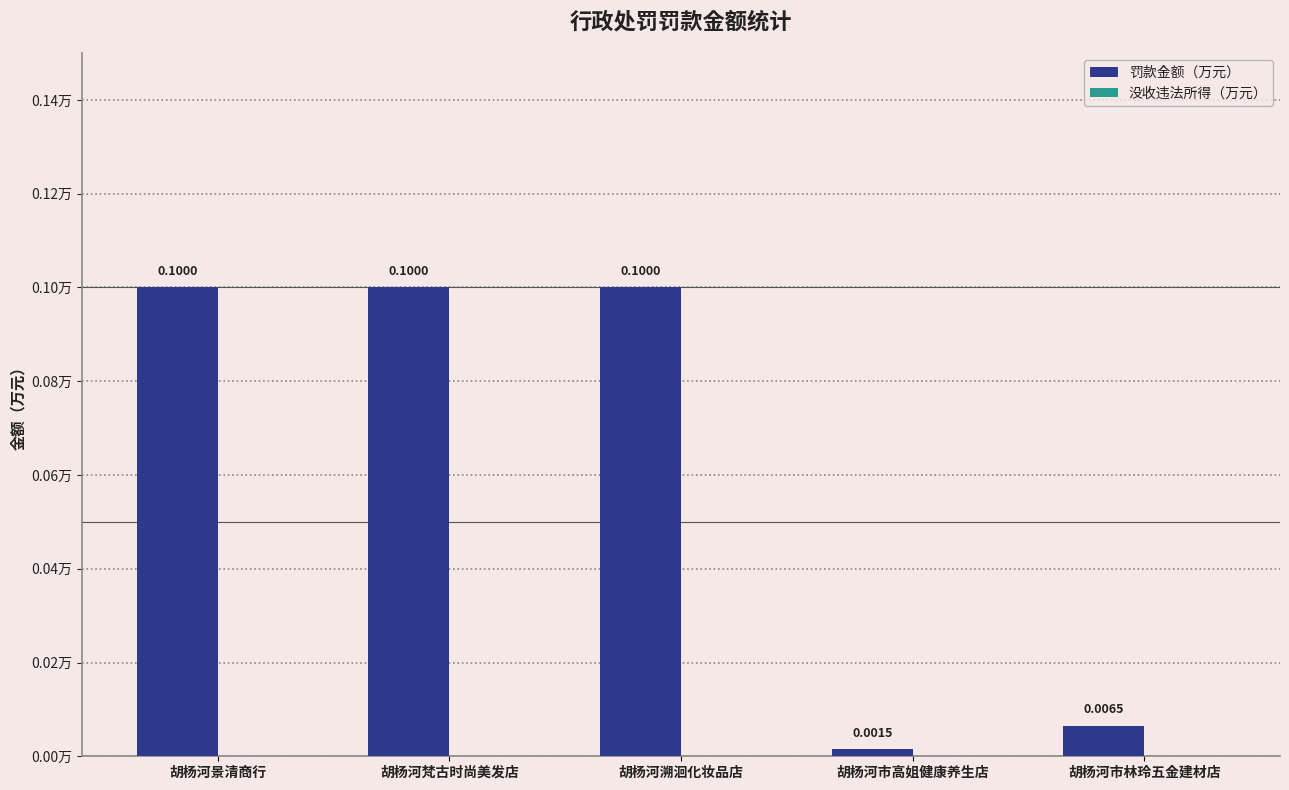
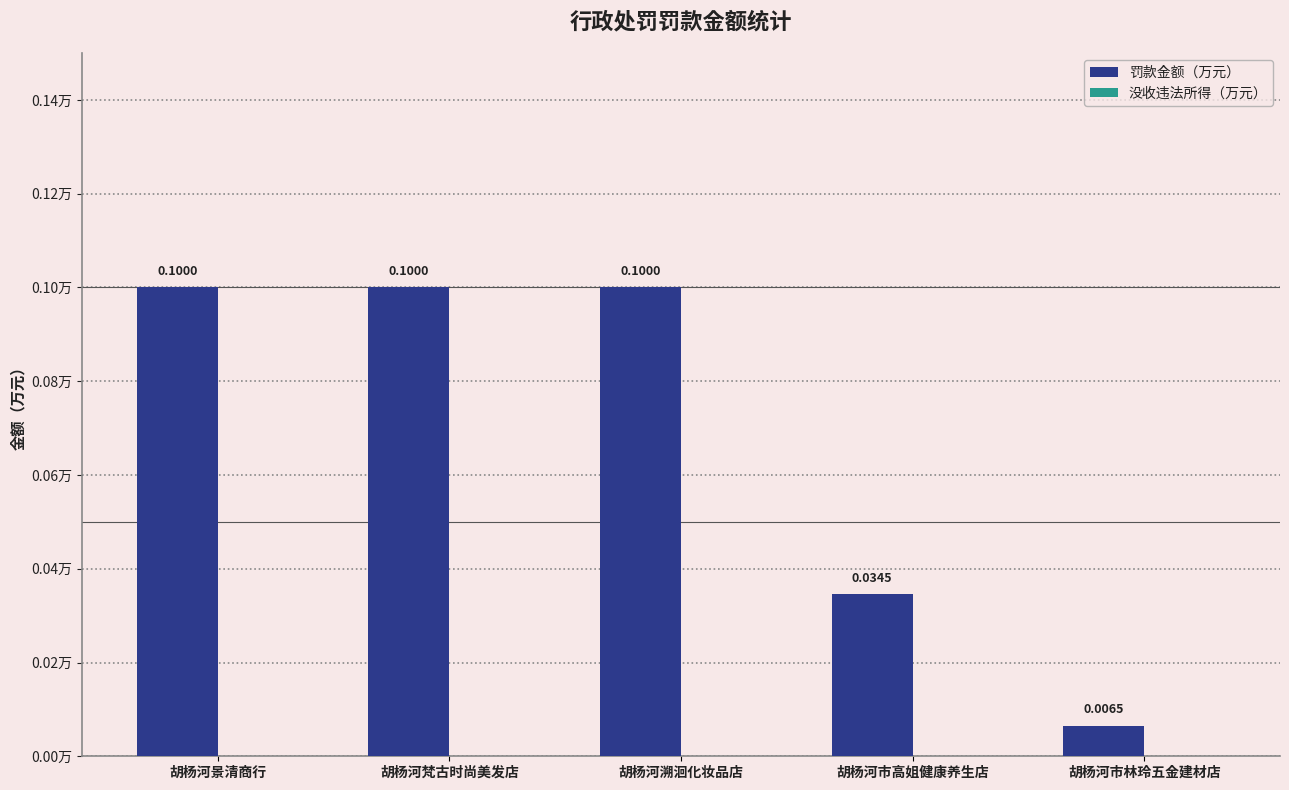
  {
    "罚款金额（万元）": {
      "胡杨河景清商行": "0.1000",
      "胡杨河梵古时尚美发店": "0.1000",
      "胡杨河溯洄化妆品店": "0.1000",
-     "胡杨河市高姐健康养生店": "0.0015",
+     "胡杨河市高姐健康养生店": "0.0345",
      "胡杨河市林玲五金建材店": "0.0065"
    },
    "没收违法所得（万元）": {
      "胡杨河景清商行": "0.000万",
      "胡杨河梵古时尚美发店": "0.000万",
      "胡杨河溯洄化妆品店": "0.000万",
      "胡杨河市高姐健康养生店": "0.000万",
      "胡杨河市林玲五金建材店": "0.000万"
    }
  }
